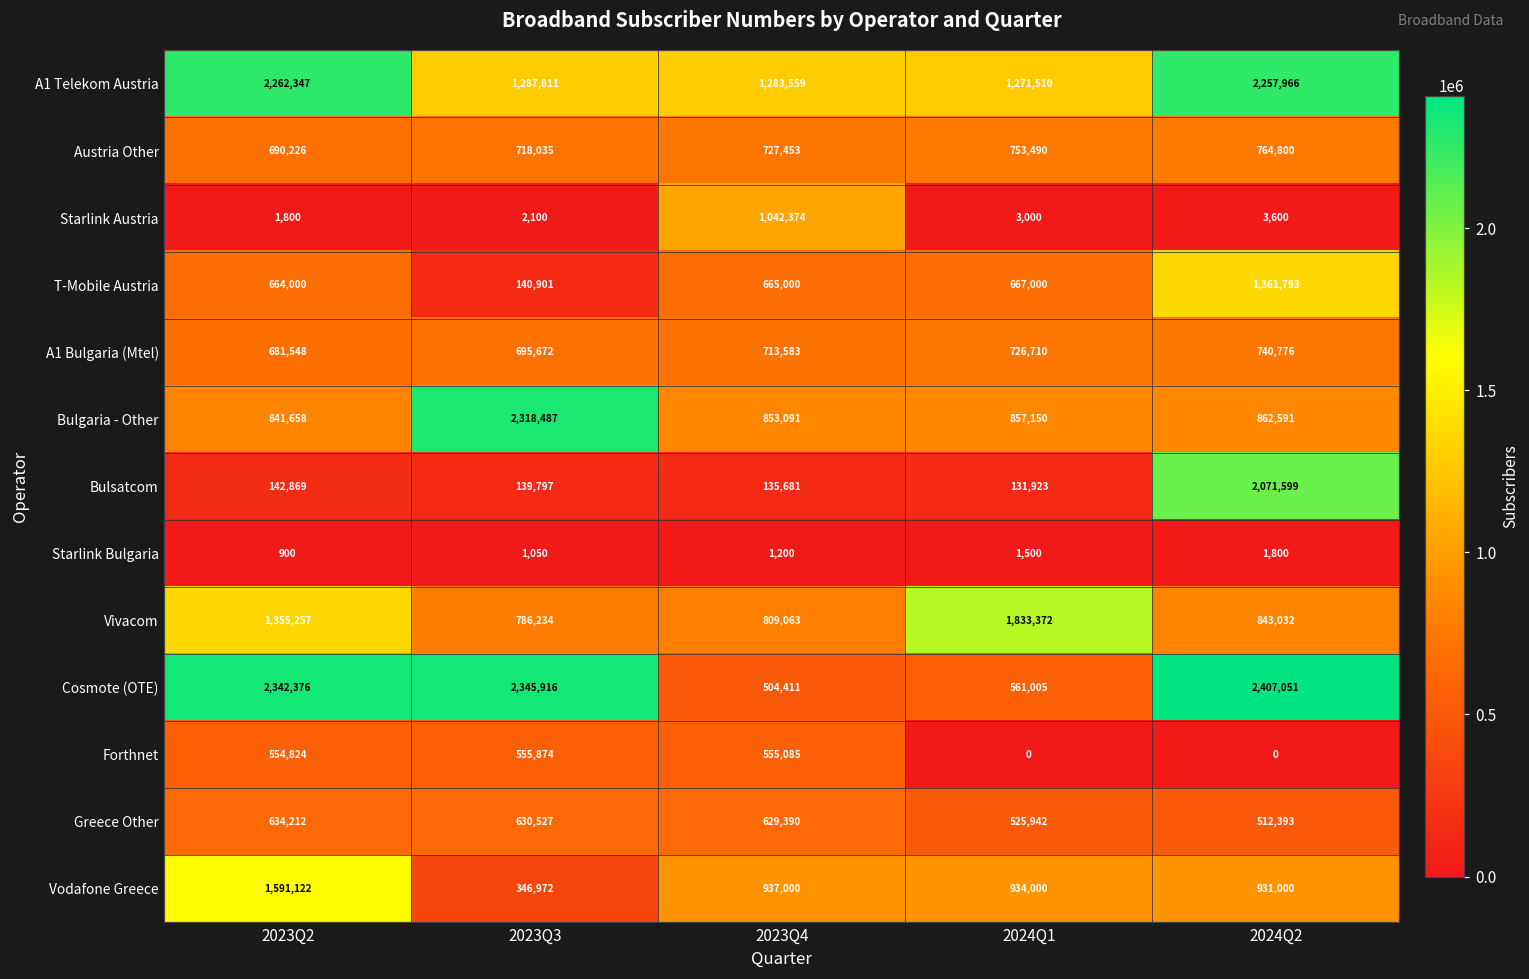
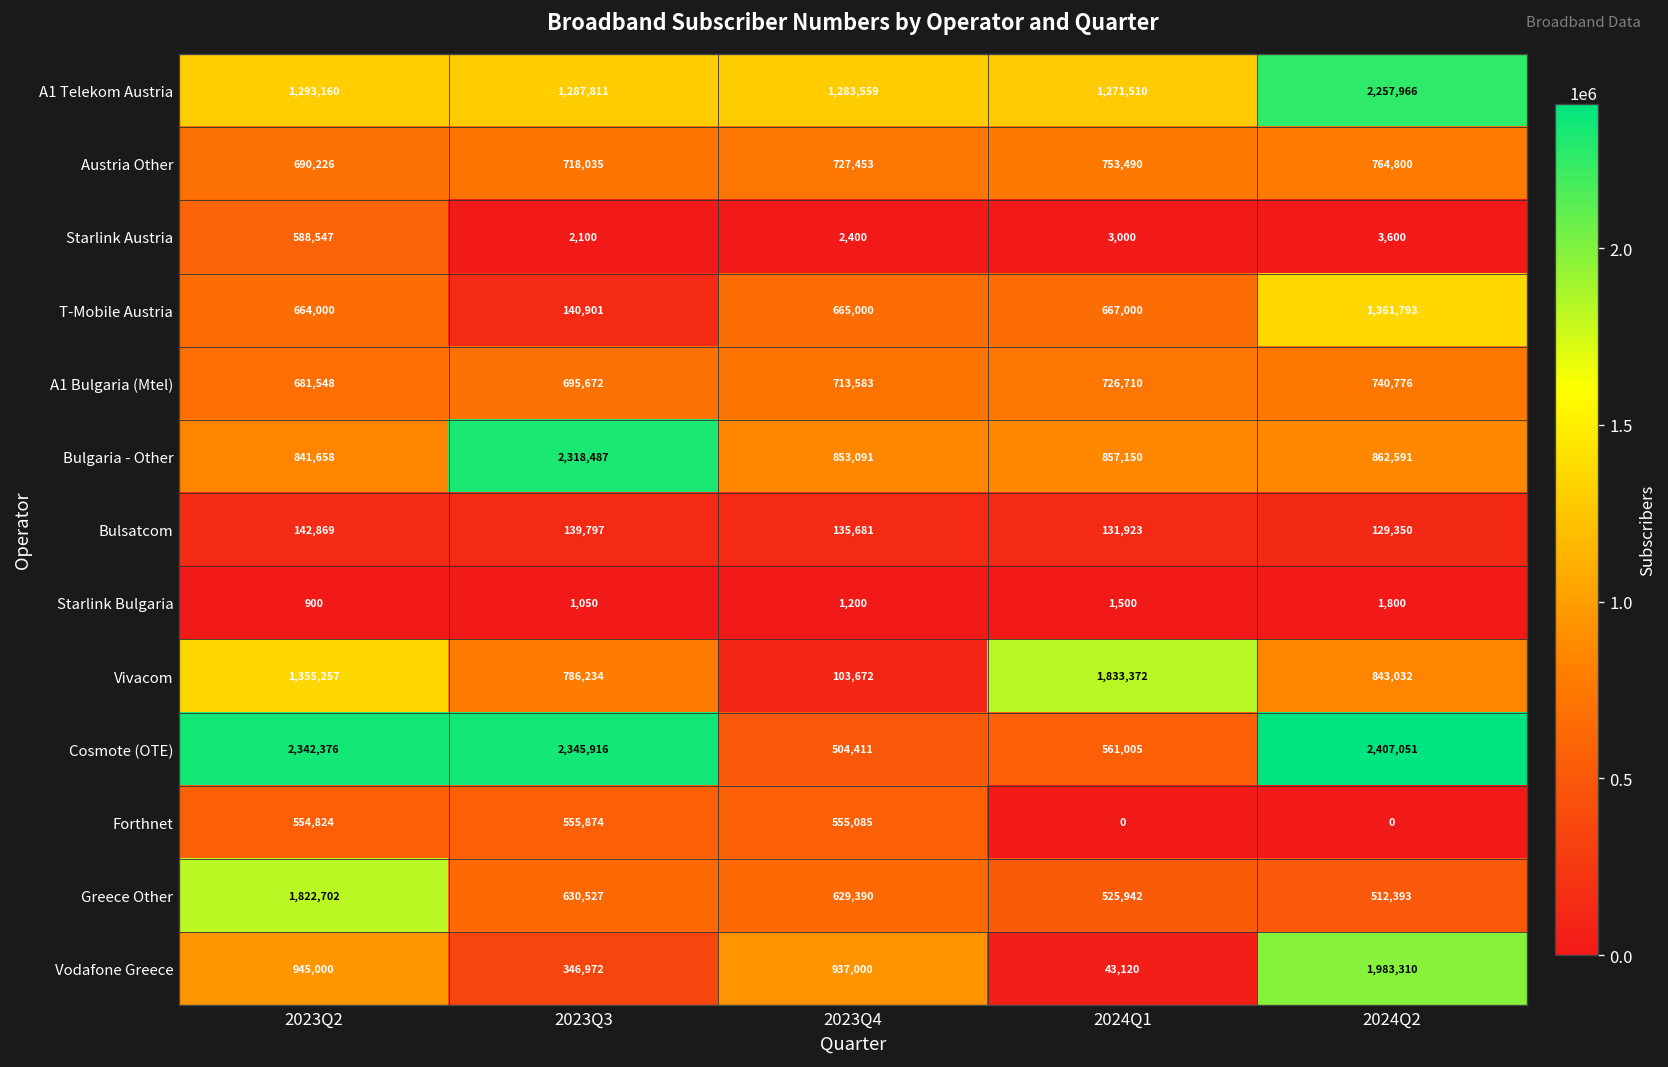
  {
    "A1 Telekom Austria": {
-     "2023Q2": "2,262,347",
+     "2023Q2": "1,293,160",
      "2023Q3": "1,287,811",
      "2023Q4": "1,283,559",
      "2024Q1": "1,271,510",
      "2024Q2": "2,257,966"
    },
    "Austria Other": {
      "2023Q2": "690,226",
      "2023Q3": "718,035",
      "2023Q4": "727,453",
      "2024Q1": "753,490",
      "2024Q2": "764,800"
    },
    "Starlink Austria": {
-     "2023Q2": "1,800",
+     "2023Q2": "588,547",
      "2023Q3": "2,100",
-     "2023Q4": "1,042,374",
+     "2023Q4": "2,400",
      "2024Q1": "3,000",
      "2024Q2": "3,600"
    },
    "T-Mobile Austria": {
      "2023Q2": "664,000",
      "2023Q3": "140,901",
      "2023Q4": "665,000",
      "2024Q1": "667,000",
      "2024Q2": "1,361,793"
    },
    "A1 Bulgaria (Mtel)": {
      "2023Q2": "681,548",
      "2023Q3": "695,672",
      "2023Q4": "713,583",
      "2024Q1": "726,710",
      "2024Q2": "740,776"
    },
    "Bulgaria - Other": {
      "2023Q2": "841,658",
      "2023Q3": "2,318,487",
      "2023Q4": "853,091",
      "2024Q1": "857,150",
      "2024Q2": "862,591"
    },
    "Bulsatcom": {
      "2023Q2": "142,869",
      "2023Q3": "139,797",
      "2023Q4": "135,681",
      "2024Q1": "131,923",
-     "2024Q2": "2,071,599"
+     "2024Q2": "129,350"
    },
    "Starlink Bulgaria": {
      "2023Q2": "900",
      "2023Q3": "1,050",
      "2023Q4": "1,200",
      "2024Q1": "1,500",
      "2024Q2": "1,800"
    },
    "Vivacom": {
      "2023Q2": "1,355,257",
      "2023Q3": "786,234",
-     "2023Q4": "809,063",
+     "2023Q4": "103,672",
      "2024Q1": "1,833,372",
      "2024Q2": "843,032"
    },
    "Cosmote (OTE)": {
      "2023Q2": "2,342,376",
      "2023Q3": "2,345,916",
      "2023Q4": "504,411",
      "2024Q1": "561,005",
      "2024Q2": "2,407,051"
    },
    "Forthnet": {
      "2023Q2": "554,824",
      "2023Q3": "555,874",
      "2023Q4": "555,085",
      "2024Q1": "0",
      "2024Q2": "0"
    },
    "Greece Other": {
-     "2023Q2": "634,212",
+     "2023Q2": "1,822,702",
      "2023Q3": "630,527",
      "2023Q4": "629,390",
      "2024Q1": "525,942",
      "2024Q2": "512,393"
    },
    "Vodafone Greece": {
-     "2023Q2": "1,591,122",
+     "2023Q2": "945,000",
      "2023Q3": "346,972",
      "2023Q4": "937,000",
-     "2024Q1": "934,000",
-     "2024Q2": "931,000"
+     "2024Q1": "43,120",
+     "2024Q2": "1,983,310"
    }
  }
